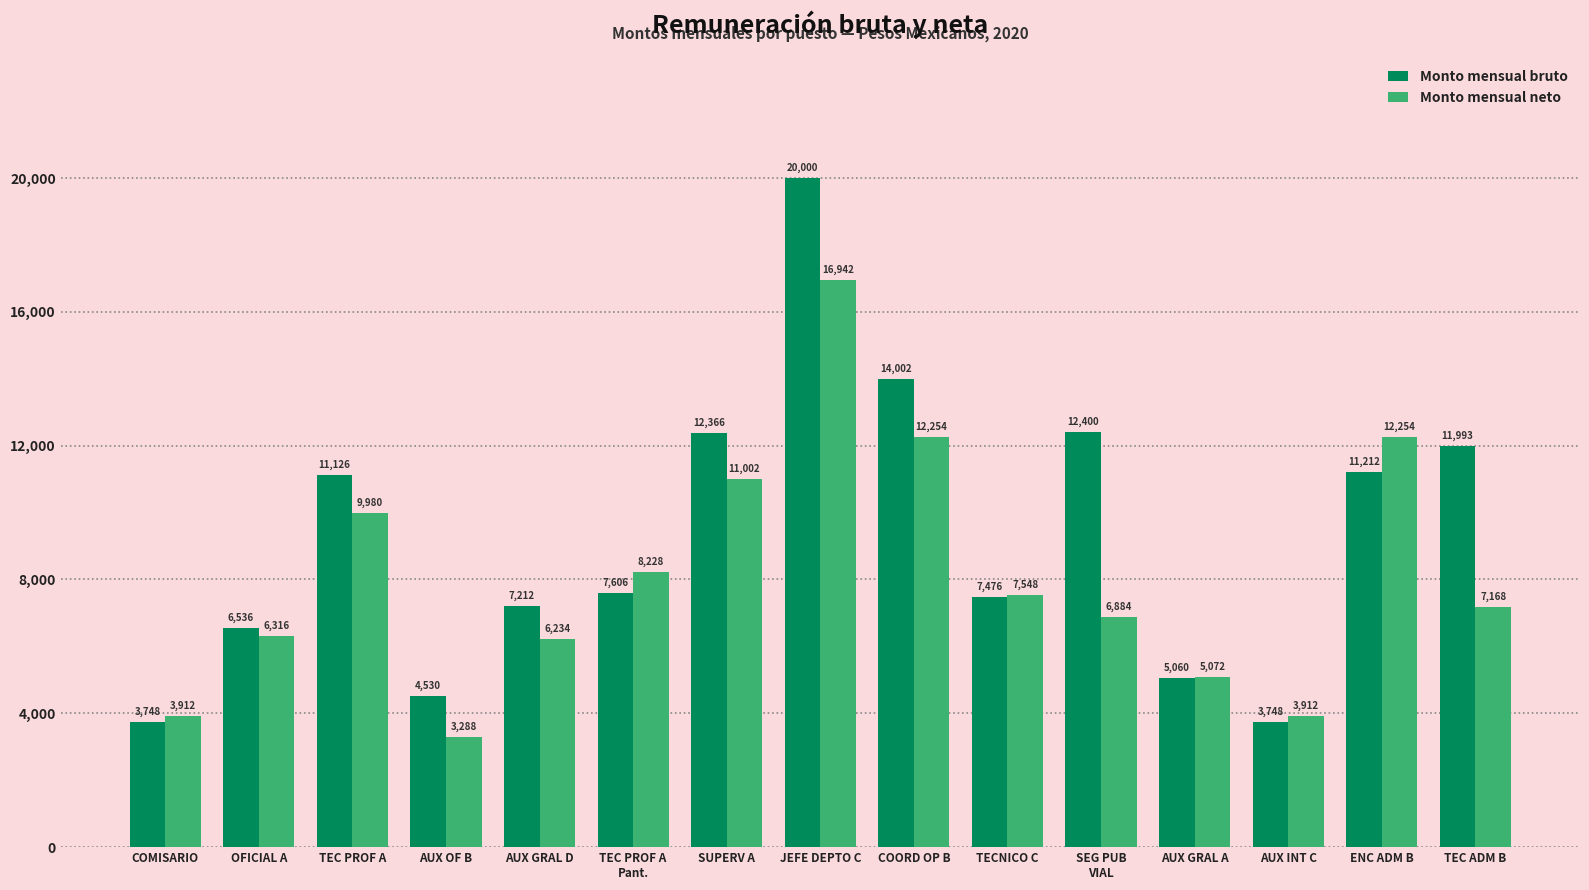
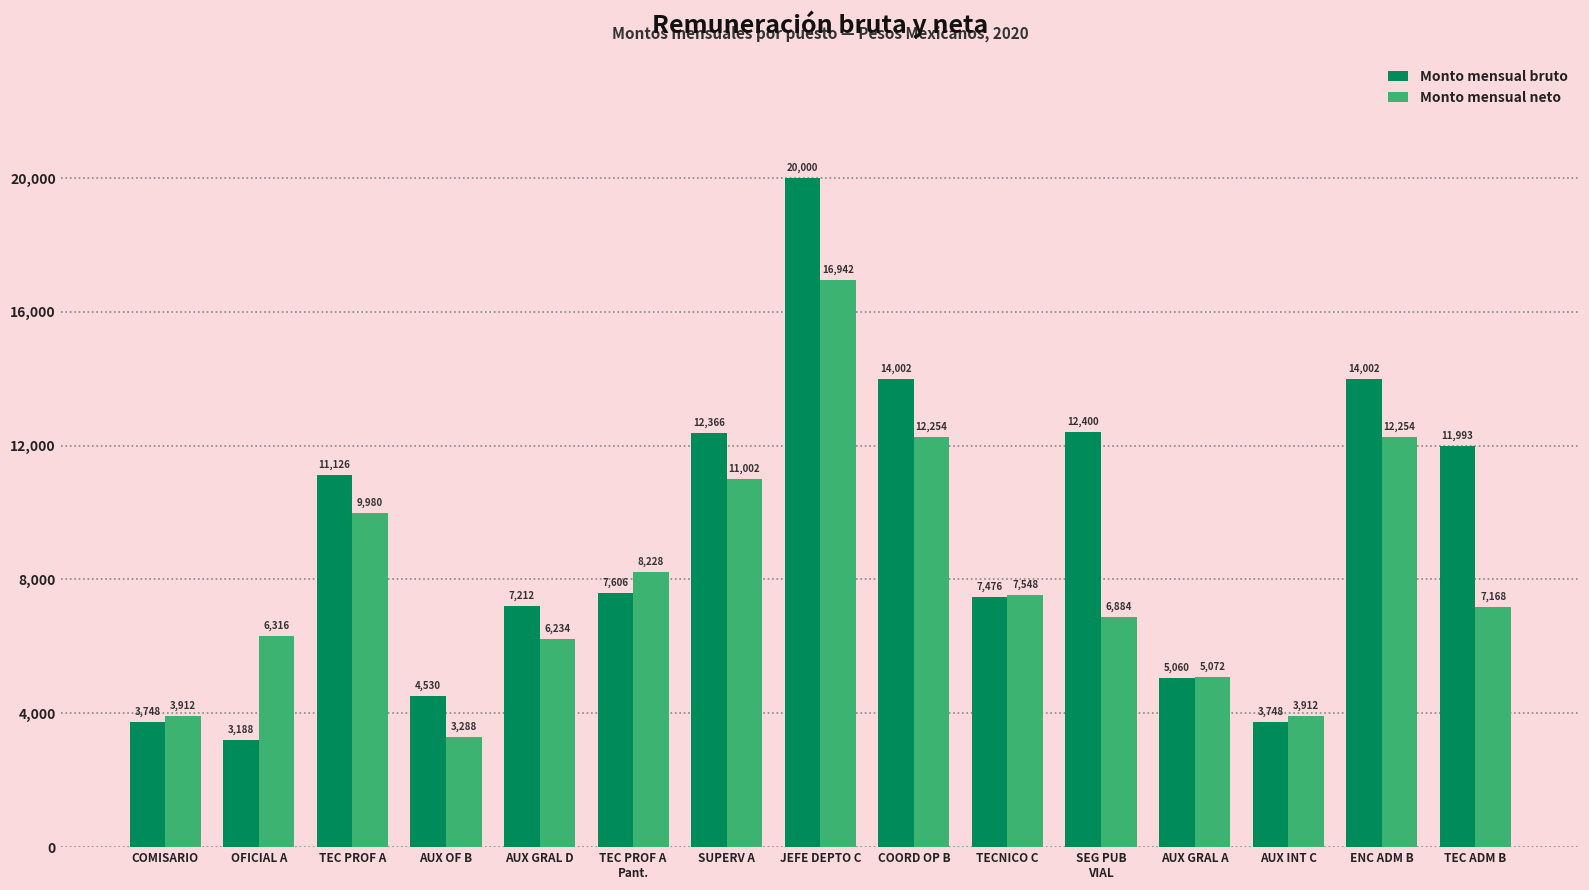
  {
    "Monto mensual bruto": {
      "COMISARIO": "3,748",
-     "OFICIAL A": "6,536",
+     "OFICIAL A": "3,188",
      "TEC PROF A": "11,126",
      "AUX OF B": "4,530",
      "AUX GRAL D": "7,212",
      "TEC PROF A Pant.": "7,606",
      "SUPERV A": "12,366",
      "JEFE DEPTO C": "20,000",
      "COORD OP B": "14,002",
      "TECNICO C": "7,476",
      "SEG PUB VIAL": "12,400",
      "AUX GRAL A": "5,060",
      "AUX INT C": "3,748",
-     "ENC ADM B": "11,212",
+     "ENC ADM B": "14,002",
      "TEC ADM B": "11,993"
    },
    "Monto mensual neto": {
      "COMISARIO": "3,912",
      "OFICIAL A": "6,316",
      "TEC PROF A": "9,980",
      "AUX OF B": "3,288",
      "AUX GRAL D": "6,234",
      "TEC PROF A Pant.": "8,228",
      "SUPERV A": "11,002",
      "JEFE DEPTO C": "16,942",
      "COORD OP B": "12,254",
      "TECNICO C": "7,548",
      "SEG PUB VIAL": "6,884",
      "AUX GRAL A": "5,072",
      "AUX INT C": "3,912",
      "ENC ADM B": "12,254",
      "TEC ADM B": "7,168"
    }
  }
